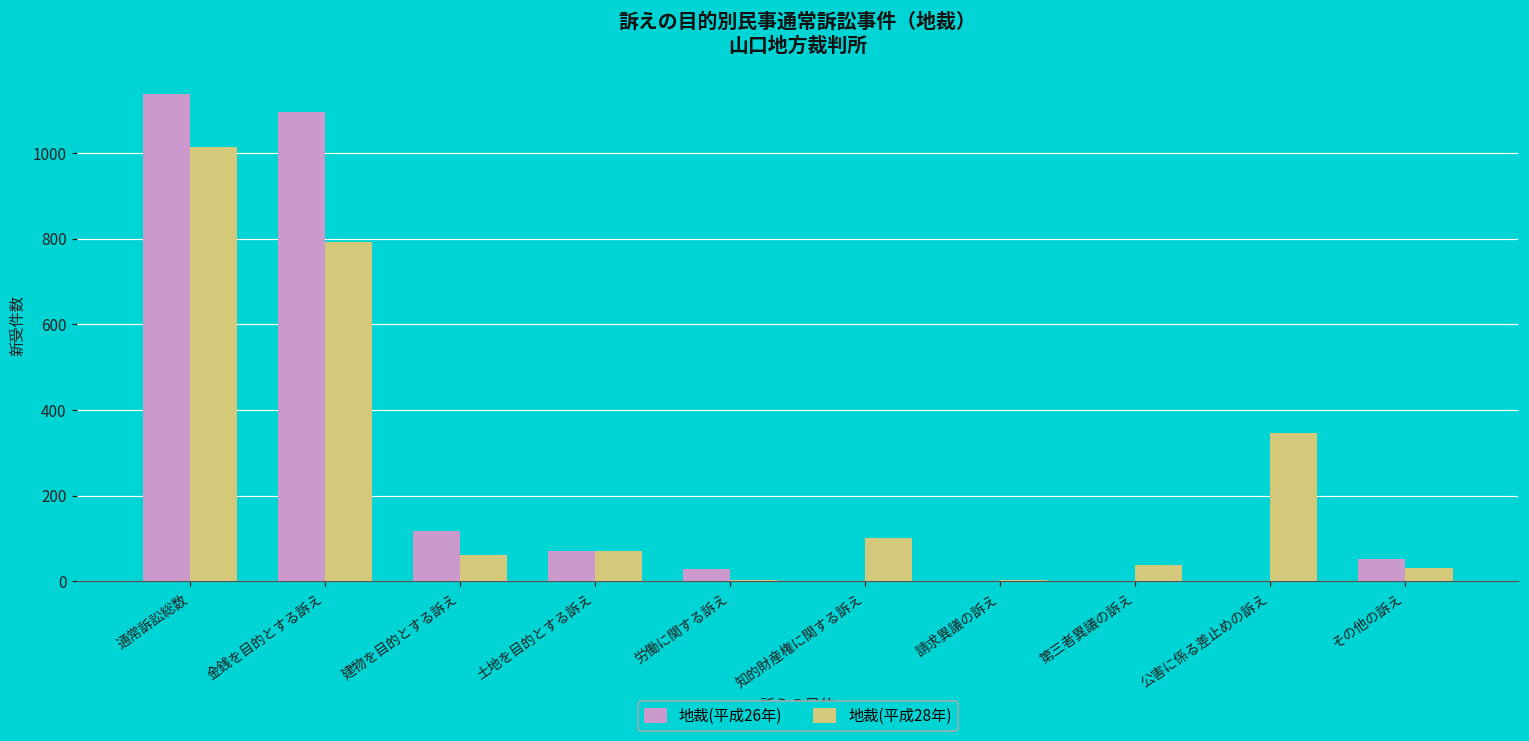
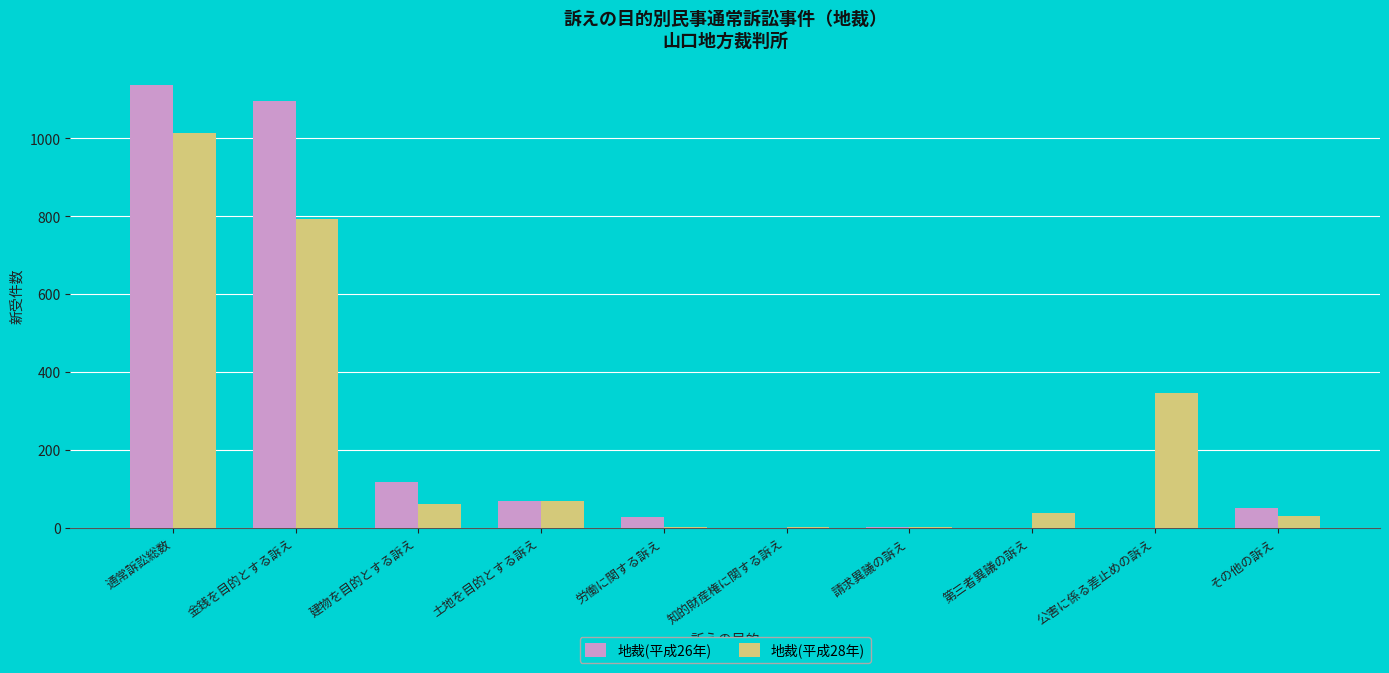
  {
    "地裁(平成26年)": {
      "通常訴訟総数": 1140,
      "金銭を目的とする訴え": 1100,
      "建物を目的とする訴え": 120,
      "土地を目的とする訴え": 70,
      "労働に関する訴え": 30,
      "知的財産権に関する訴え": 0,
      "第三者異議の訴え": 0,
      "公害に係る差止めの訴え": 0,
      "その他の訴え": 50
    },
    "地裁(平成28年)": {
      "通常訴訟総数": 1020,
      "金銭を目的とする訴え": 790,
      "建物を目的とする訴え": 60,
      "土地を目的とする訴え": 70,
-     "知的財産権に関する訴え": 100,
+     "知的財産権に関する訴え": 0,
      "第三者異議の訴え": 40,
      "公害に係る差止めの訴え": 350,
      "その他の訴え": 30
    }
  }
